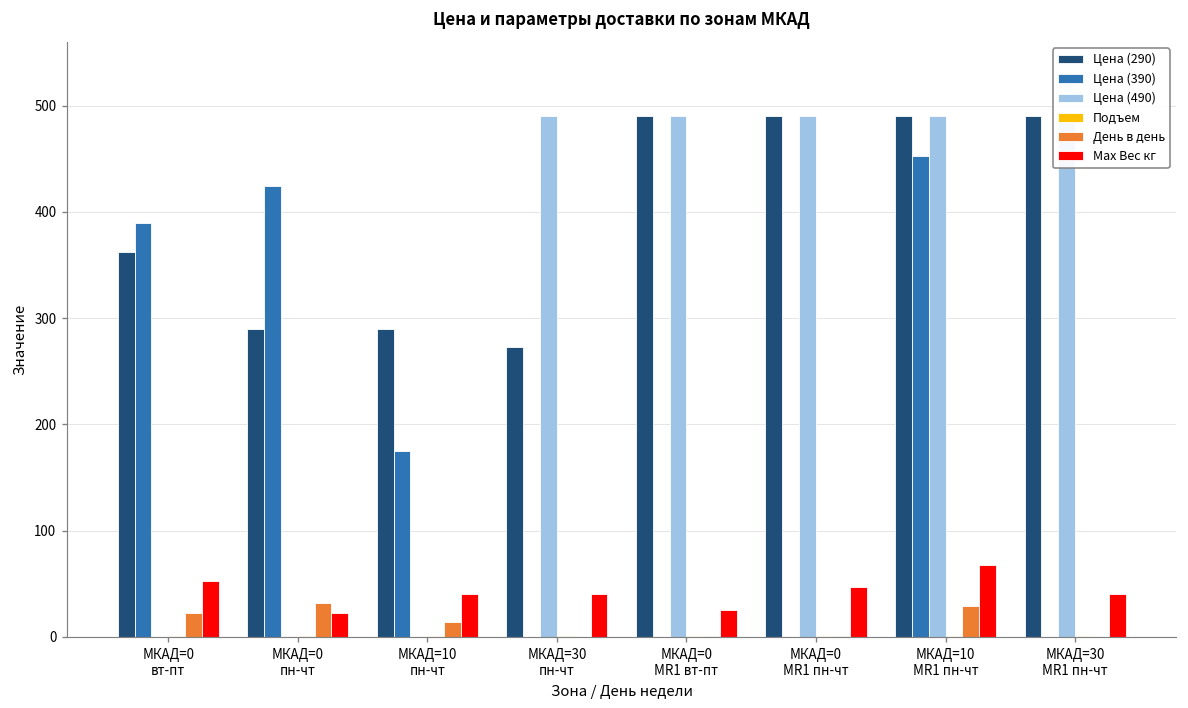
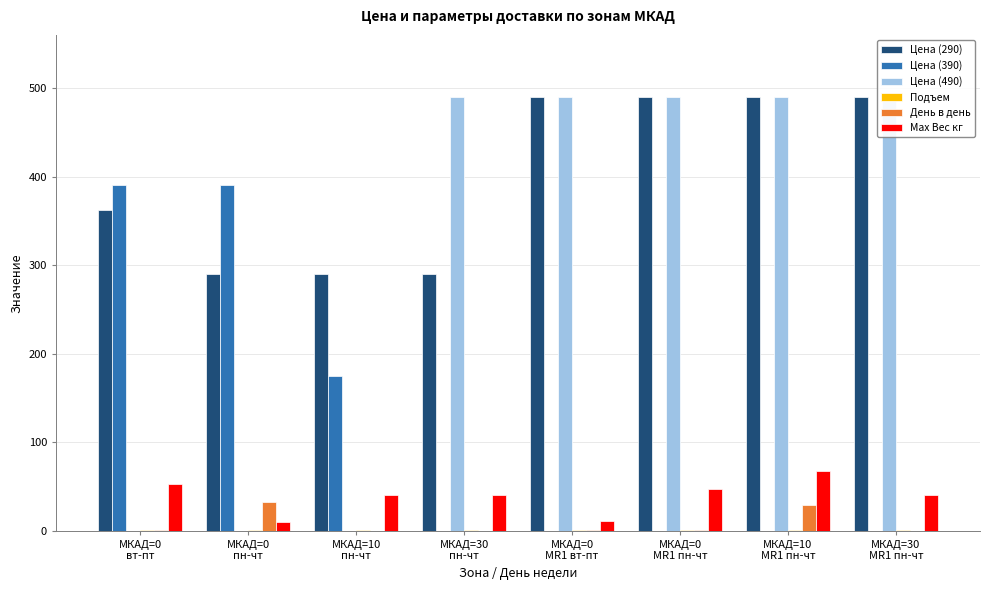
  {
    "Цена (290)": {
      "МКАД=0 вт-пт": 360,
      "МКАД=0 пн-чт": 290,
      "МКАД=10 пн-чт": 290,
-     "МКАД=30 пн-чт": 270,
+     "МКАД=30 пн-чт": 290,
      "МКАД=0 MR1 вт-пт": 490,
      "МКАД=0 MR1 пн-чт": 490,
      "МКАД=10 MR1 пн-чт": 490,
      "МКАД=30 MR1 пн-чт": 490
    },
    "Цена (390)": {
      "МКАД=0 вт-пт": 390,
-     "МКАД=0 пн-чт": 420,
+     "МКАД=0 пн-чт": 390,
      "МКАД=10 пн-чт": 180,
      "МКАД=30 пн-чт": 0,
      "МКАД=0 MR1 вт-пт": 0,
      "МКАД=0 MR1 пн-чт": 0,
-     "МКАД=10 MR1 пн-чт": 450,
+     "МКАД=10 MR1 пн-чт": 0,
      "МКАД=30 MR1 пн-чт": 0
    },
    "Цена (490)": {
      "МКАД=0 вт-пт": 0,
      "МКАД=0 пн-чт": 0,
      "МКАД=10 пн-чт": 0,
      "МКАД=30 пн-чт": 490,
      "МКАД=0 MR1 вт-пт": 490,
      "МКАД=0 MR1 пн-чт": 490,
      "МКАД=10 MR1 пн-чт": 490
    },
    "День в день": {
-     "МКАД=0 вт-пт": 20,
+     "МКАД=0 вт-пт": 0,
      "МКАД=0 пн-чт": 30,
-     "МКАД=10 пн-чт": 10,
+     "МКАД=10 пн-чт": 0,
      "МКАД=30 пн-чт": 0,
      "МКАД=10 MR1 пн-чт": 30,
      "МКАД=30 MR1 пн-чт": 0
    },
    "Max Вес кг": {
      "МКАД=0 вт-пт": 50,
-     "МКАД=0 пн-чт": 20,
+     "МКАД=0 пн-чт": 10,
      "МКАД=10 пн-чт": 40,
      "МКАД=30 пн-чт": 40,
-     "МКАД=0 MR1 вт-пт": 30,
+     "МКАД=0 MR1 вт-пт": 10,
      "МКАД=0 MR1 пн-чт": 50,
      "МКАД=10 MR1 пн-чт": 70,
      "МКАД=30 MR1 пн-чт": 40
    }
  }
